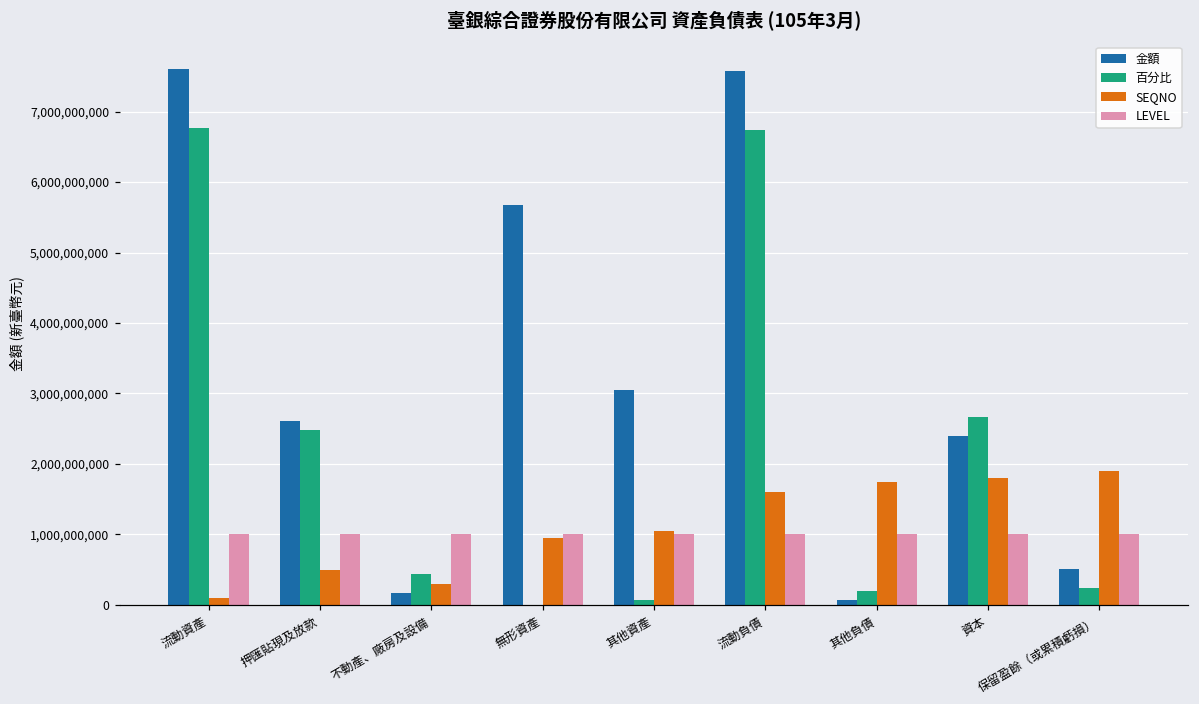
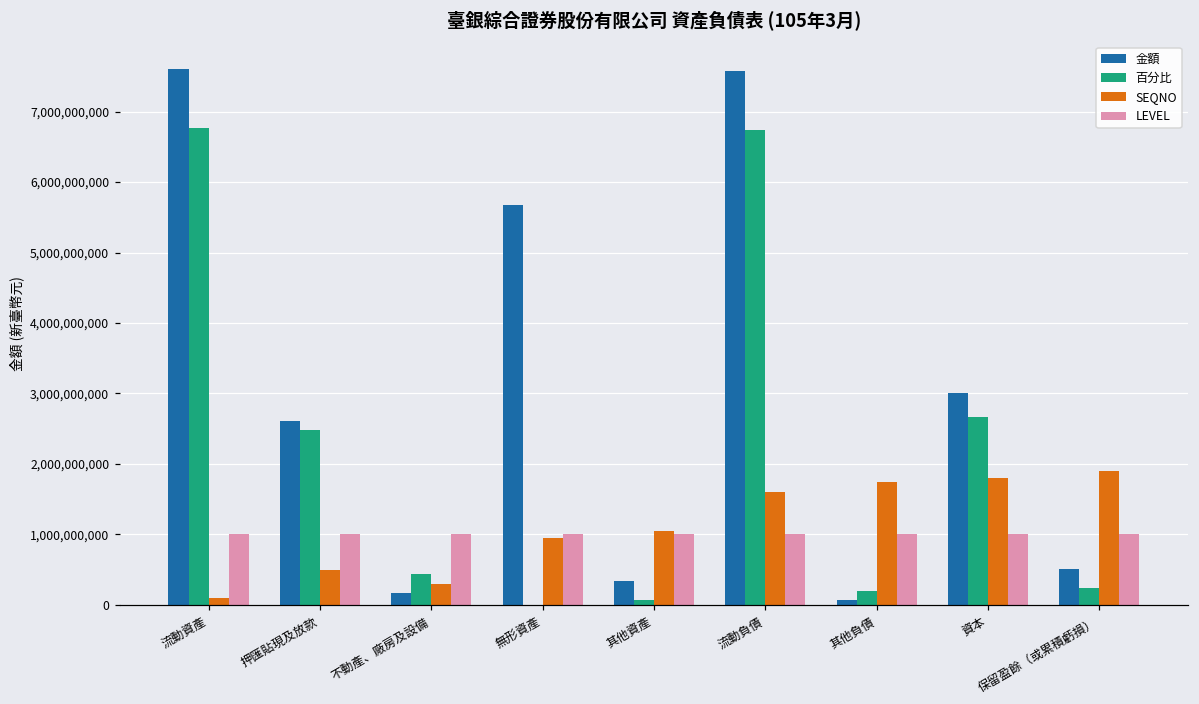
  {
    "金額": {
      "流動資產": "7,600,000,000",
      "押匯貼現及放款": "2,600,000,000",
      "不動產、廠房及設備": "200,000,000",
      "無形資產": "5,700,000,000",
-     "其他資產": "3,100,000,000",
+     "其他資產": "300,000,000",
      "流動負債": "7,600,000,000",
      "其他負債": "100,000,000",
-     "資本": "2,400,000,000",
+     "資本": "3,000,000,000",
      "保留盈餘（或累積虧損）": "500,000,000"
    },
    "百分比": {
      "流動資產": "6,800,000,000",
      "押匯貼現及放款": "2,500,000,000",
      "不動產、廠房及設備": "400,000,000",
      "其他資產": "100,000,000",
      "流動負債": "6,700,000,000",
      "其他負債": "200,000,000",
      "資本": "2,700,000,000",
      "保留盈餘（或累積虧損）": "200,000,000"
    },
    "SEQNO": {
      "流動資產": "100,000,000",
      "押匯貼現及放款": "500,000,000",
      "不動產、廠房及設備": "300,000,000",
      "無形資產": "1,000,000,000",
      "其他資產": "1,100,000,000",
      "流動負債": "1,600,000,000",
      "其他負債": "1,800,000,000",
      "資本": "1,800,000,000",
      "保留盈餘（或累積虧損）": "1,900,000,000"
    },
    "LEVEL": {
      "流動資產": "1,000,000,000",
      "押匯貼現及放款": "1,000,000,000",
      "不動產、廠房及設備": "1,000,000,000",
      "無形資產": "1,000,000,000",
      "其他資產": "1,000,000,000",
      "流動負債": "1,000,000,000",
      "其他負債": "1,000,000,000",
      "資本": "1,000,000,000",
      "保留盈餘（或累積虧損）": "1,000,000,000"
    }
  }
